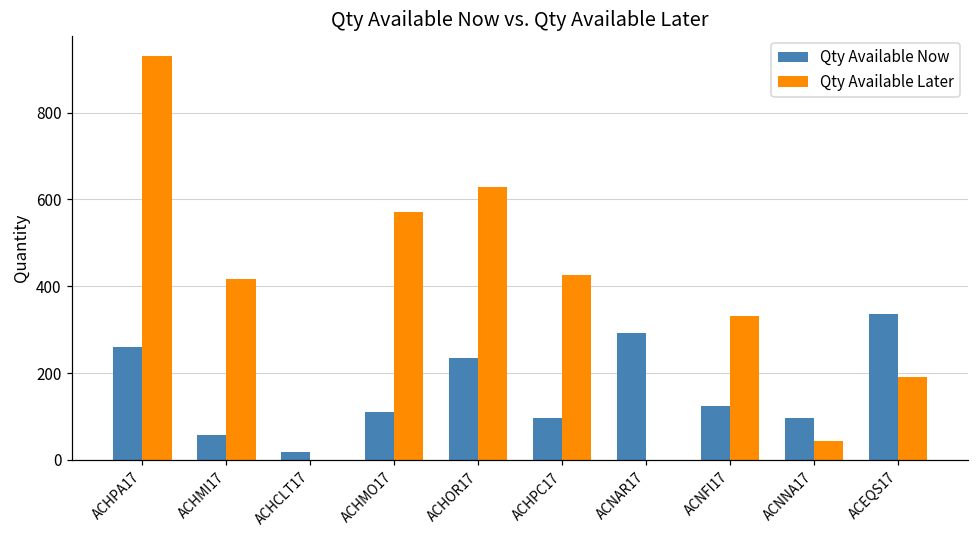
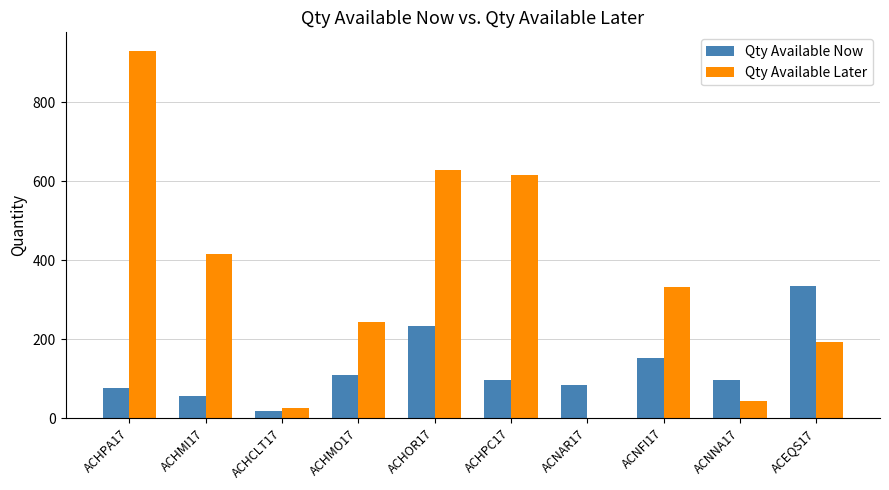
  {
    "Qty Available Now": {
-     "ACHPA17": 260,
+     "ACHPA17": 80,
      "ACHMI17": 60,
      "ACHCLT17": 20,
      "ACHMO17": 110,
      "ACHOR17": 230,
      "ACHPC17": 100,
-     "ACNAR17": 290,
-     "ACNFI17": 130,
+     "ACNAR17": 80,
+     "ACNFI17": 150,
      "ACNNA17": 100,
      "ACEQS17": 340
    },
    "Qty Available Later": {
      "ACHPA17": 930,
      "ACHMI17": 420,
-     "ACHCLT17": 0,
-     "ACHMO17": 570,
+     "ACHCLT17": 30,
+     "ACHMO17": 240,
      "ACHOR17": 630,
-     "ACHPC17": 430,
+     "ACHPC17": 620,
      "ACNAR17": 0,
      "ACNFI17": 330,
      "ACNNA17": 40,
      "ACEQS17": 190
    }
  }
